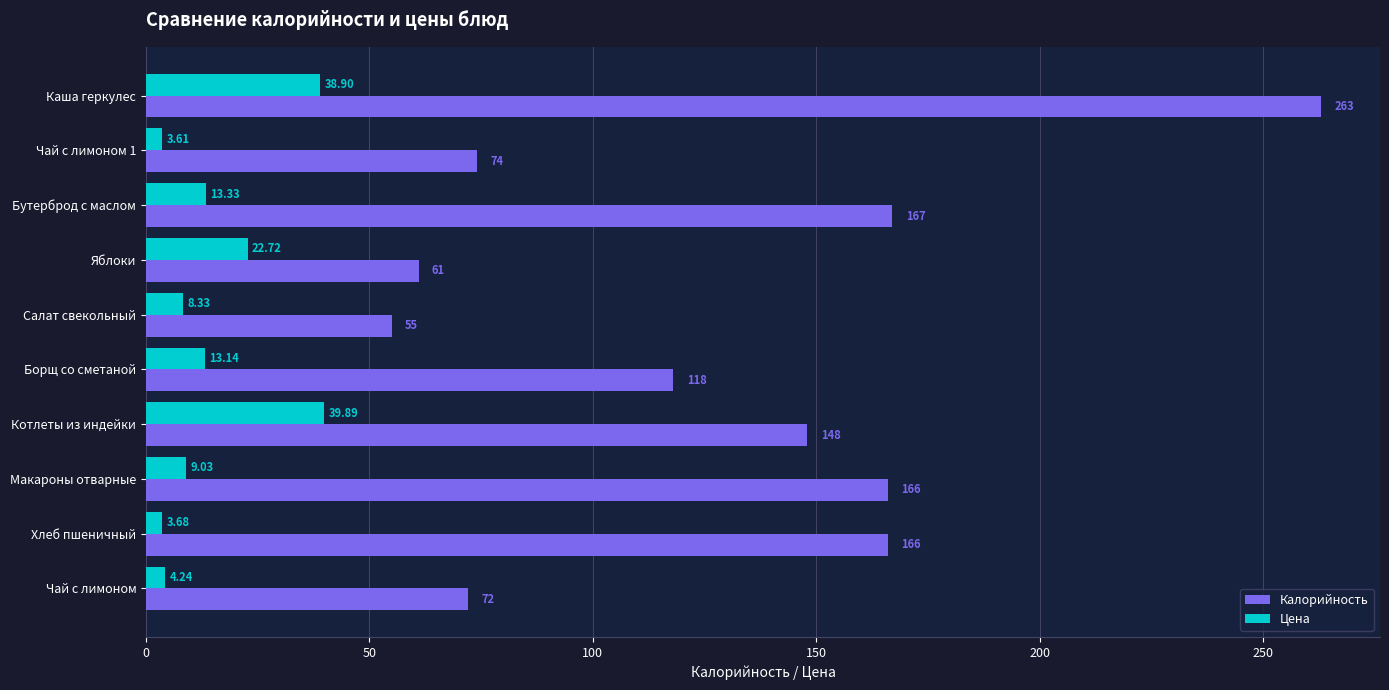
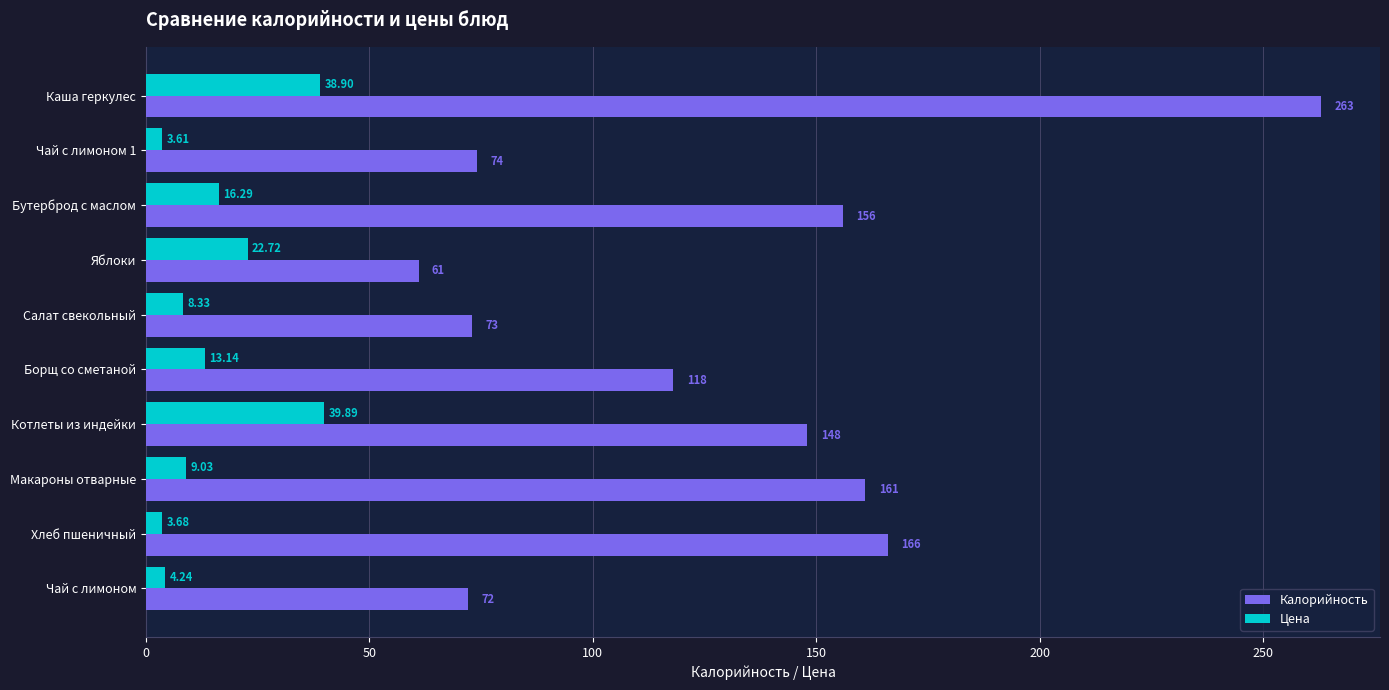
  {
    "Калорийность": {
      "Каша геркулес": 263,
      "Чай с лимоном 1": 74,
-     "Бутерброд с маслом": 167,
+     "Бутерброд с маслом": 156,
      "Яблоки": 61,
-     "Салат свекольный": 55,
+     "Салат свекольный": 73,
      "Борщ со сметаной": 118,
      "Котлеты из индейки": 148,
-     "Макароны отварные": 166,
+     "Макароны отварные": 161,
      "Хлеб пшеничный": 166,
      "Чай с лимоном": 72
    },
    "Цена": {
      "Каша геркулес": 38.90,
      "Чай с лимоном 1": 3.61,
-     "Бутерброд с маслом": 13.33,
+     "Бутерброд с маслом": 16.29,
      "Яблоки": 22.72,
      "Салат свекольный": 8.33,
      "Борщ со сметаной": 13.14,
      "Котлеты из индейки": 39.89,
      "Макароны отварные": 9.03,
      "Хлеб пшеничный": 3.68,
      "Чай с лимоном": 4.24
    }
  }
